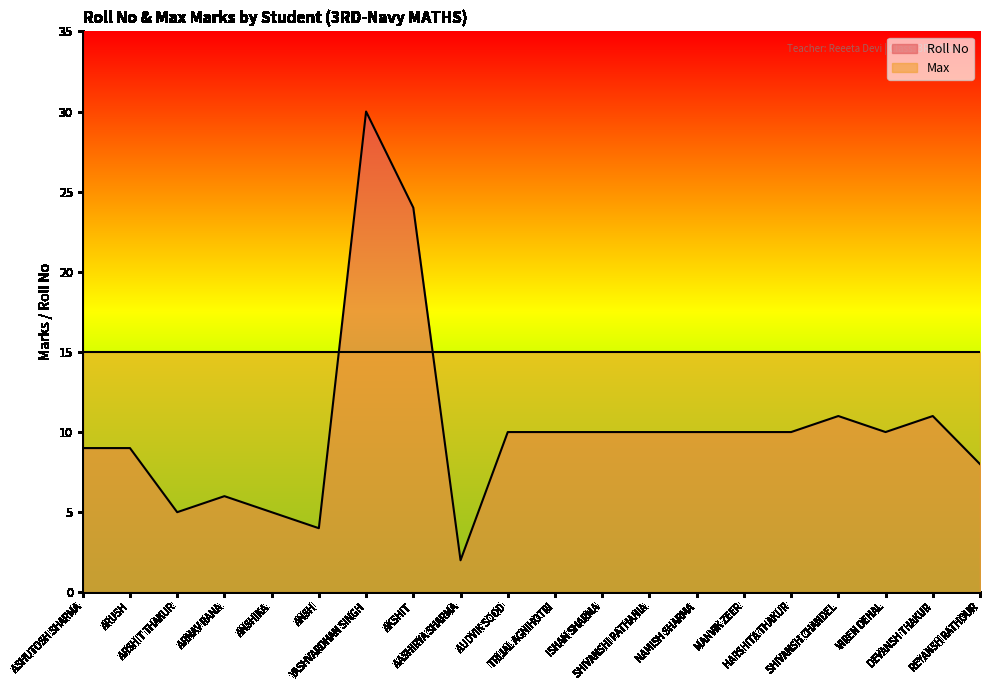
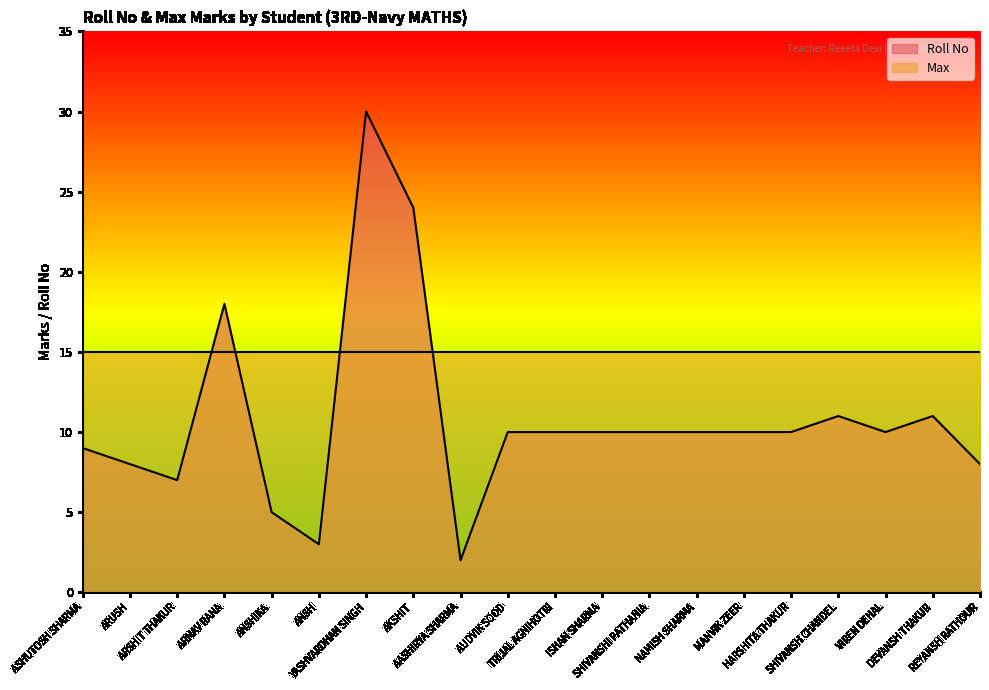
  {
    "Roll No": {
      "ASHUTOSH SHARMA": 9,
-     "ARUSH": 9,
-     "ARSHIT THAKUR": 5,
-     "ARNAV RANA": 6,
+     "ARUSH": 8,
+     "ARSHIT THAKUR": 7,
+     "ARNAV RANA": 18,
      "ANSHIKA": 5,
-     "ANSH": 4,
+     "ANSH": 3,
      "YASHVARDHAN SINGH": 30,
      "AKSHIT": 24,
      "AASHIRYA SHARMA": 2,
      "AUDVIK SOOD": 10,
      "TRIJAL AGNIHOTRI": 10,
      "ISHAN SHARMA": 10,
      "SHIVANSHI PATHANIA": 10,
      "NAMISH SHARMA": 10,
      "MANVIK ZEER": 10,
      "HARSHITA THAKUR": 10,
      "SHIVANSH CHANDEL": 11,
      "VIREN DEHAL": 10,
      "DEVANSH THAKUR": 11,
      "REYANSH RATHOUR": 8
    },
    "Max": {
      "ASHUTOSH SHARMA": 15,
      "ARUSH": 15,
      "ARSHIT THAKUR": 15,
      "ARNAV RANA": 15,
      "ANSHIKA": 15,
      "ANSH": 15,
      "YASHVARDHAN SINGH": 15,
      "AKSHIT": 15,
      "AASHIRYA SHARMA": 15,
      "AUDVIK SOOD": 15,
      "TRIJAL AGNIHOTRI": 15,
      "ISHAN SHARMA": 15,
      "SHIVANSHI PATHANIA": 15,
      "NAMISH SHARMA": 15,
      "MANVIK ZEER": 15,
      "HARSHITA THAKUR": 15,
      "SHIVANSH CHANDEL": 15,
      "VIREN DEHAL": 15,
      "DEVANSH THAKUR": 15,
      "REYANSH RATHOUR": 15
    }
  }
